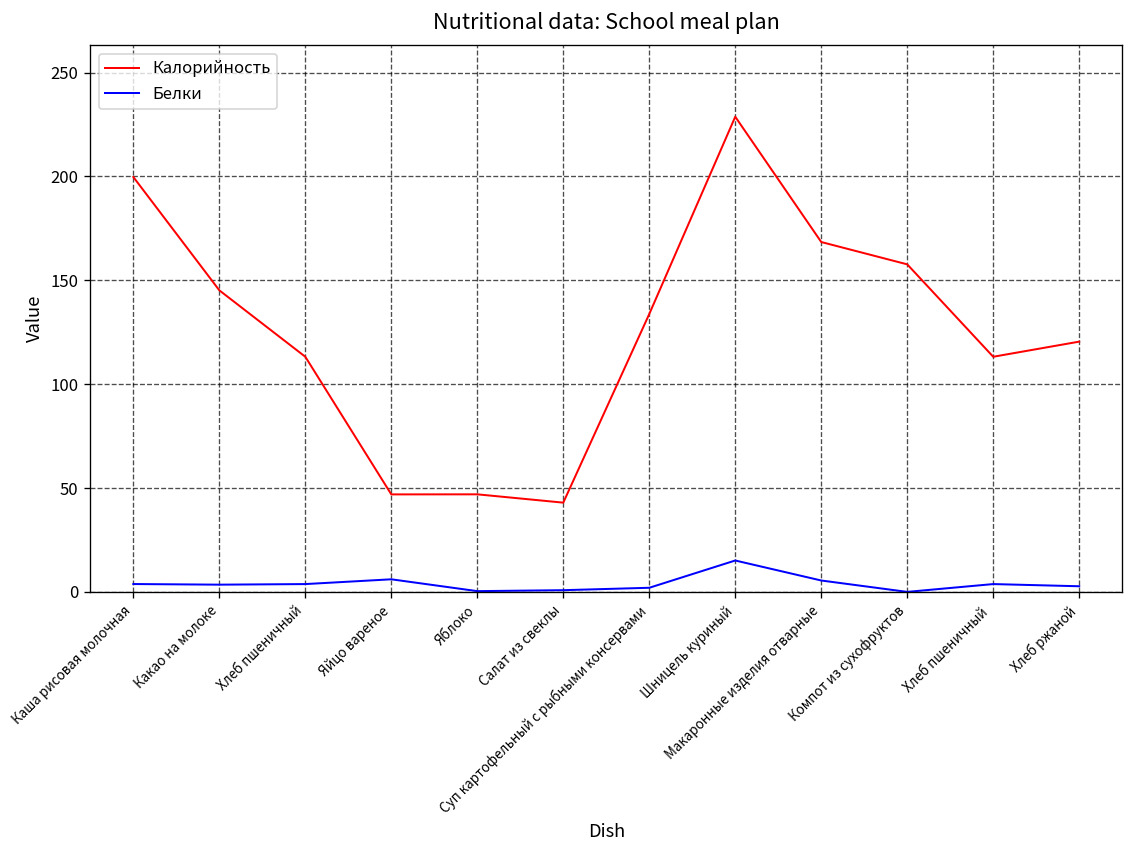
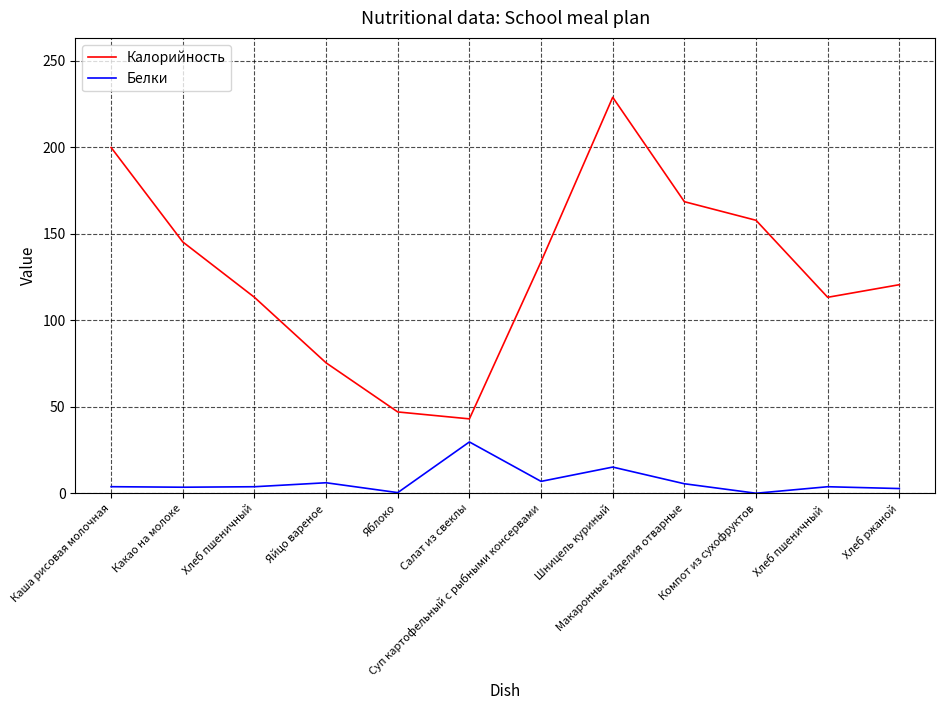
  {
    "Калорийность": {
      "Каша рисовая молочная": 200,
      "Какао на молоке": 145,
-     "Яйцо вареное": 47,
+     "Яйцо вареное": 75,
      "Яблоко": 47,
      "Салат из свеклы": 43,
      "Суп картофельный с рыбными консервами": 134,
      "Шницель куриный": 229,
      "Макаронные изделия отварные": 168,
      "Компот из сухофруктов": 158,
      "Хлеб ржаной": 121
    },
    "Белки": {
      "Каша рисовая молочная": 4,
      "Какао на молоке": 4,
      "Яйцо вареное": 6,
      "Яблоко": 0,
-     "Салат из свеклы": 1,
-     "Суп картофельный с рыбными консервами": 2,
+     "Салат из свеклы": 30,
+     "Суп картофельный с рыбными консервами": 7,
      "Шницель куриный": 15,
      "Макаронные изделия отварные": 6,
      "Компот из сухофруктов": 0,
      "Хлеб ржаной": 3
    }
  }
